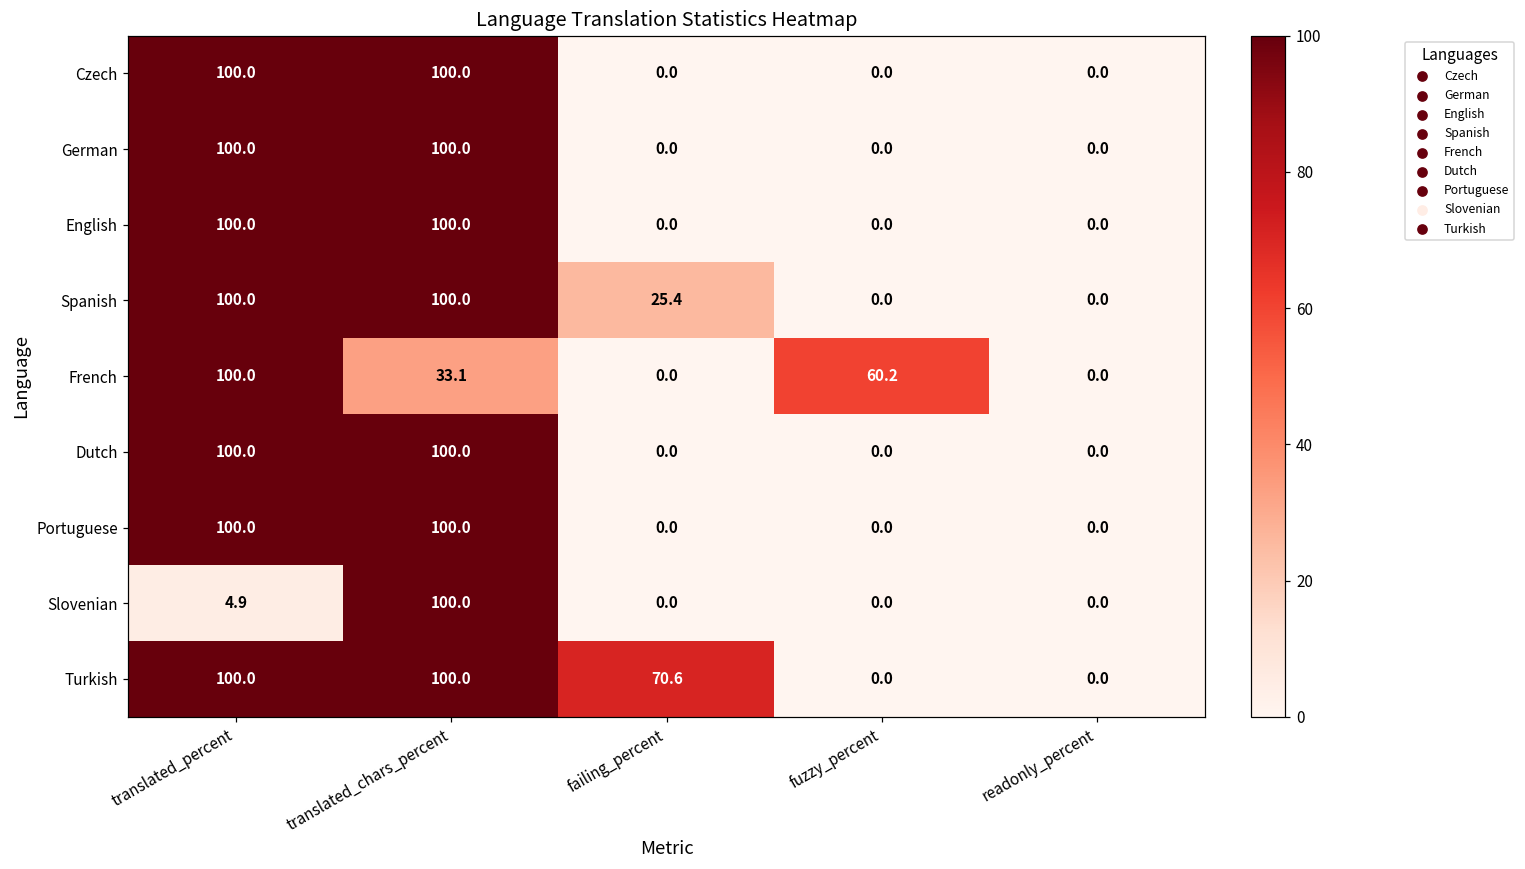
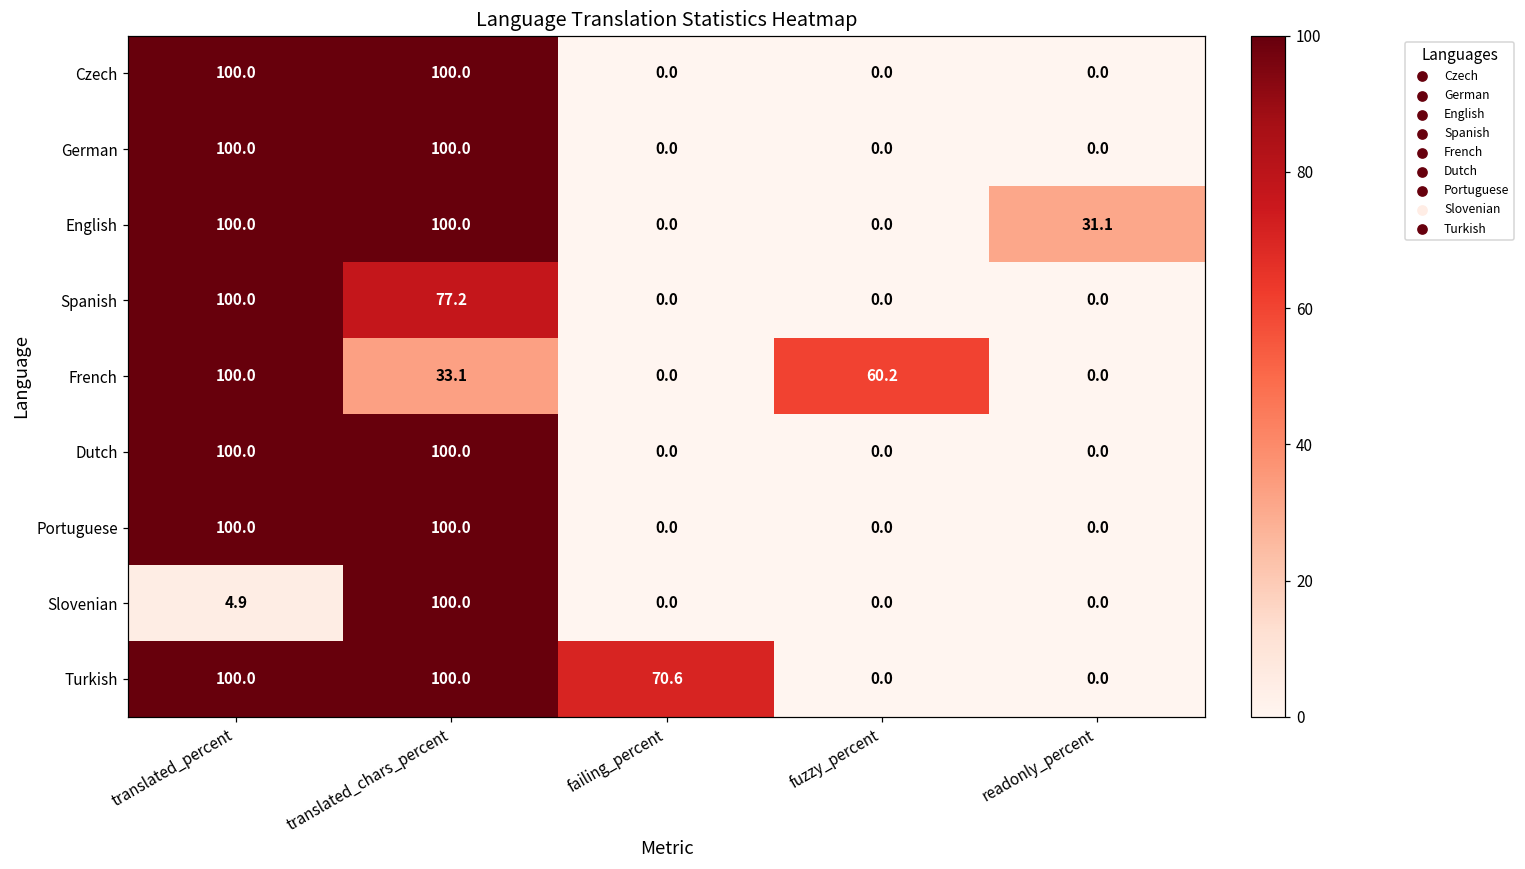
  {
    "Czech": {
      "translated_percent": 100.0,
      "translated_chars_percent": 100.0,
      "failing_percent": 0.0,
      "fuzzy_percent": 0.0,
      "readonly_percent": 0.0
    },
    "German": {
      "translated_percent": 100.0,
      "translated_chars_percent": 100.0,
      "failing_percent": 0.0,
      "fuzzy_percent": 0.0,
      "readonly_percent": 0.0
    },
    "English": {
      "translated_percent": 100.0,
      "translated_chars_percent": 100.0,
      "failing_percent": 0.0,
      "fuzzy_percent": 0.0,
-     "readonly_percent": 0.0
+     "readonly_percent": 31.1
    },
    "Spanish": {
      "translated_percent": 100.0,
-     "translated_chars_percent": 100.0,
-     "failing_percent": 25.4,
+     "translated_chars_percent": 77.2,
+     "failing_percent": 0.0,
      "fuzzy_percent": 0.0,
      "readonly_percent": 0.0
    },
    "French": {
      "translated_percent": 100.0,
      "translated_chars_percent": 33.1,
      "failing_percent": 0.0,
      "fuzzy_percent": 60.2,
      "readonly_percent": 0.0
    },
    "Dutch": {
      "translated_percent": 100.0,
      "translated_chars_percent": 100.0,
      "failing_percent": 0.0,
      "fuzzy_percent": 0.0,
      "readonly_percent": 0.0
    },
    "Portuguese": {
      "translated_percent": 100.0,
      "translated_chars_percent": 100.0,
      "failing_percent": 0.0,
      "fuzzy_percent": 0.0,
      "readonly_percent": 0.0
    },
    "Slovenian": {
      "translated_percent": 4.9,
      "translated_chars_percent": 100.0,
      "failing_percent": 0.0,
      "fuzzy_percent": 0.0,
      "readonly_percent": 0.0
    },
    "Turkish": {
      "translated_percent": 100.0,
      "translated_chars_percent": 100.0,
      "failing_percent": 70.6,
      "fuzzy_percent": 0.0,
      "readonly_percent": 0.0
    }
  }
